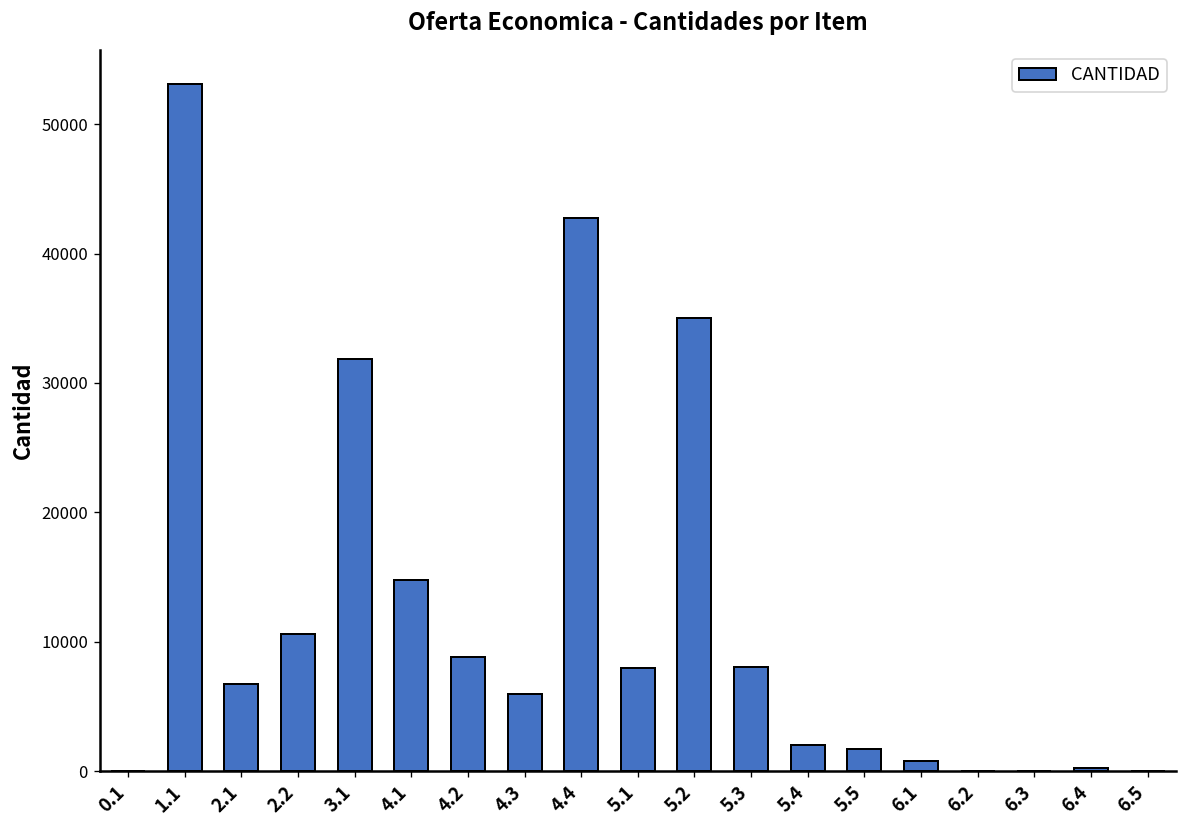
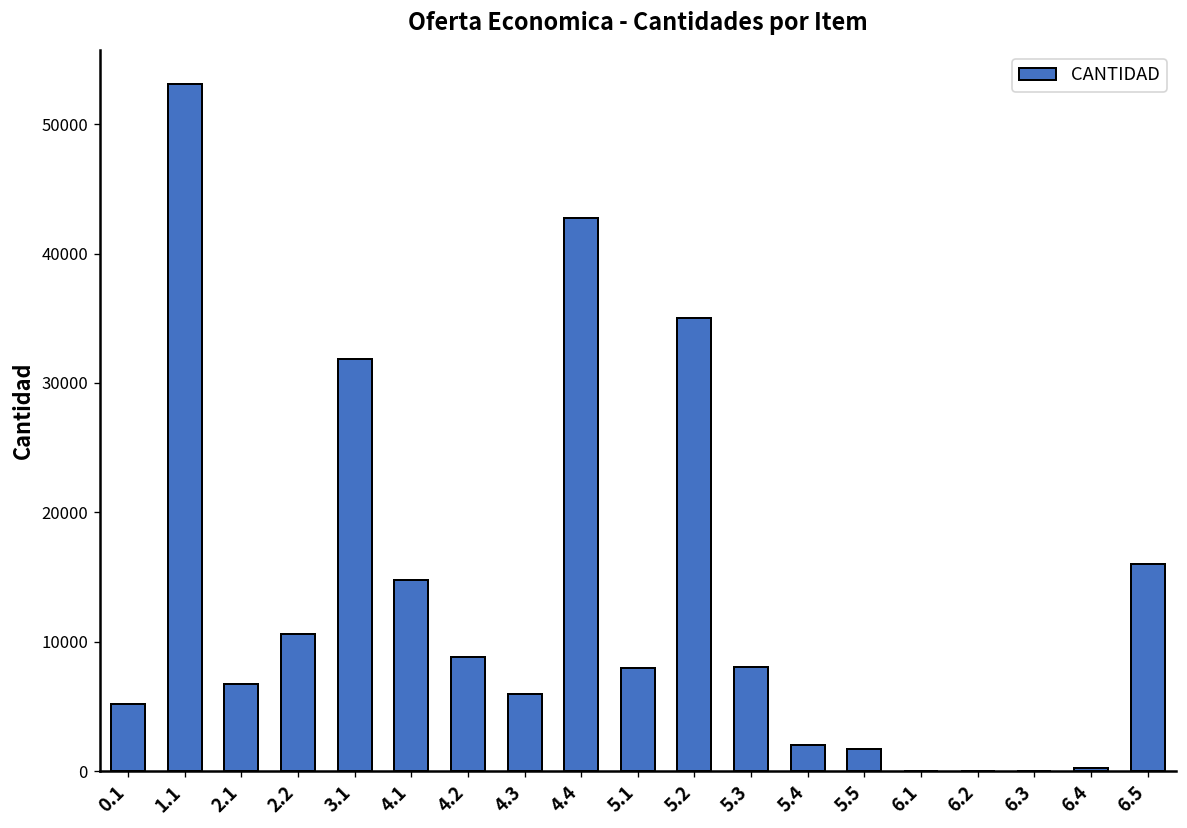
  {
-   "0.1": 0,
+   "0.1": 5200,
    "1.1": 53100,
    "2.1": 6800,
    "2.2": 10600,
    "3.1": 31900,
    "4.1": 14800,
    "4.2": 8800,
    "4.3": 5900,
    "4.4": 42700,
    "5.1": 8000,
    "5.2": 35100,
    "5.3": 8000,
    "5.4": 2000,
    "5.5": 1700,
-   "6.1": 800,
-   "6.5": 0
+   "6.1": 0,
+   "6.5": 16000
  }
